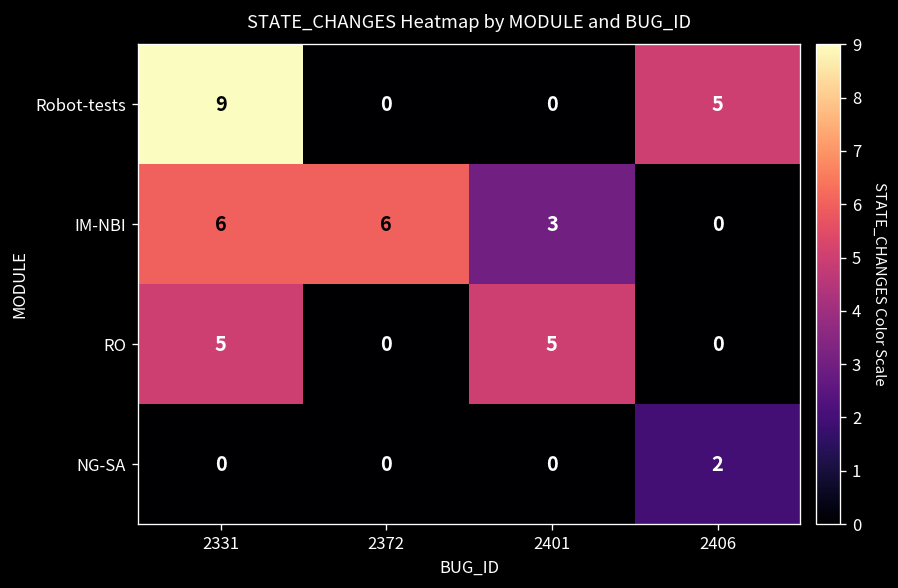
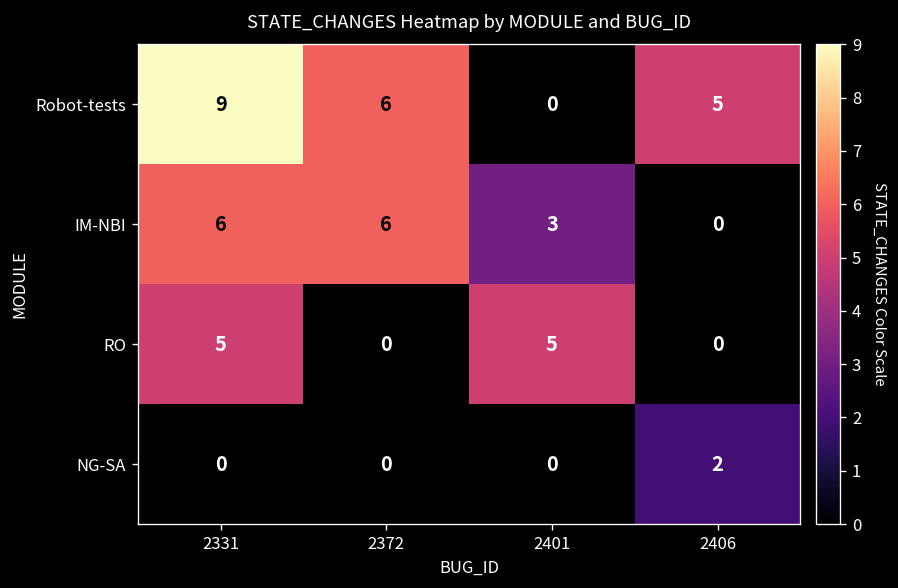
  {
    "Robot-tests": {
      "2331": 9,
-     "2372": 0,
+     "2372": 6,
      "2401": 0,
      "2406": 5
    },
    "IM-NBI": {
      "2331": 6,
      "2372": 6,
      "2401": 3,
      "2406": 0
    },
    "RO": {
      "2331": 5,
      "2372": 0,
      "2401": 5,
      "2406": 0
    },
    "NG-SA": {
      "2331": 0,
      "2372": 0,
      "2401": 0,
      "2406": 2
    }
  }
